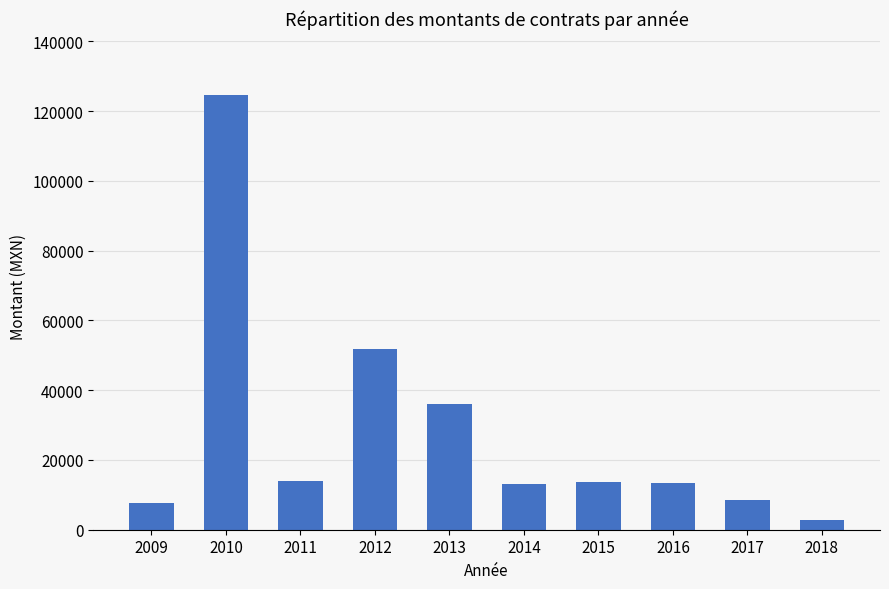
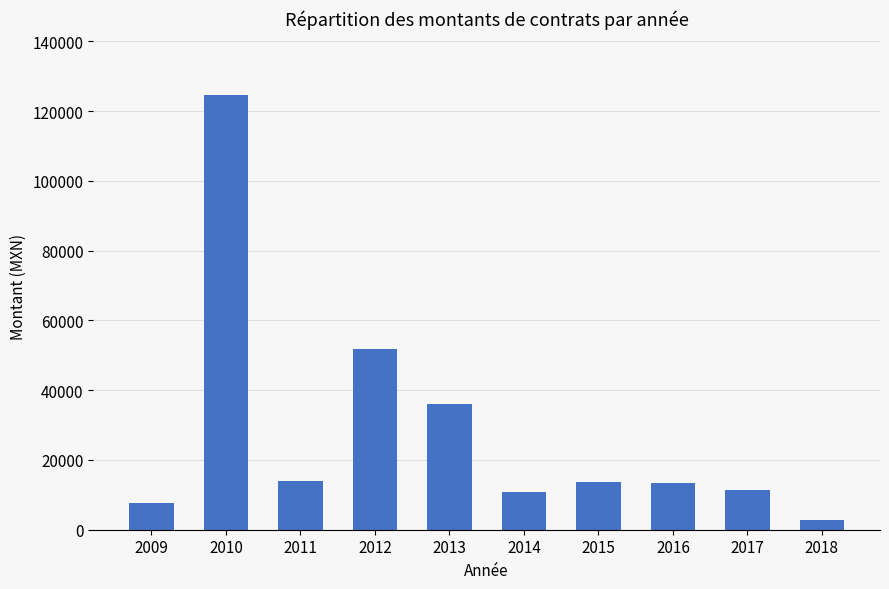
  {
    "2009": 8000,
    "2010": 125000,
    "2011": 14000,
    "2012": 52000,
    "2013": 36000,
-   "2014": 13000,
+   "2014": 11000,
    "2015": 14000,
    "2016": 13000,
-   "2017": 9000,
+   "2017": 11000,
    "2018": 3000
  }
